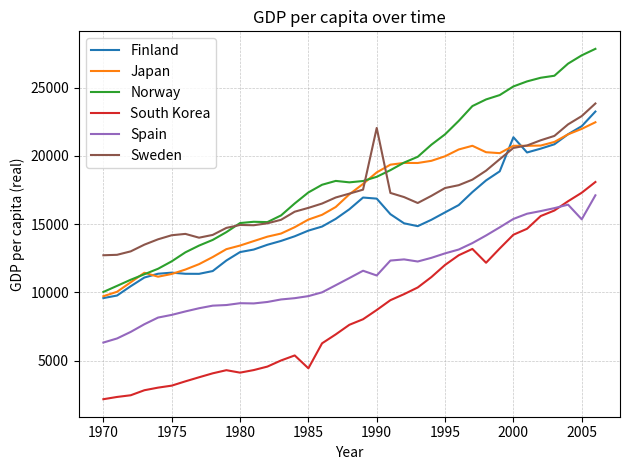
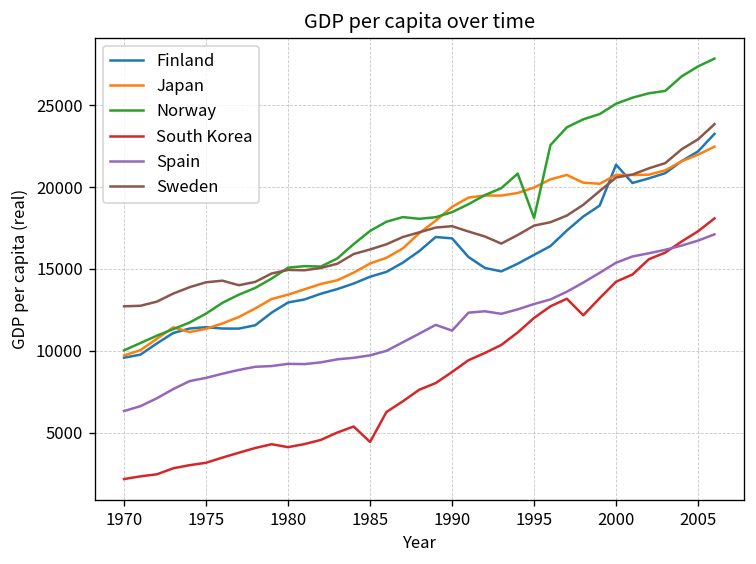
  {
    "Finland": {
      "1980": 12900,
      "1985": 14500,
      "1990": 16900,
      "1995": 15900,
      "2000": 21400,
      "2005": 22200
    },
    "Japan": {
      "1980": 13400,
      "1985": 15300,
      "1990": 18800,
      "1995": 20000,
      "2005": 22000
    },
    "Norway": {
      "1970": 10000,
      "1975": 12300,
      "1985": 17300,
      "1990": 18500,
-     "1995": 21600,
+     "1995": 18100,
      "2000": 25100,
      "2005": 27400
    },
    "South Korea": {
      "1970": 2200,
      "1975": 3200,
      "1980": 4100,
      "1985": 4400,
      "1990": 8700,
      "1995": 12000,
      "2000": 14200,
      "2005": 17300
    },
    "Spain": {
      "1970": 6300,
      "1975": 8300,
      "1980": 9200,
      "1985": 9700,
      "1990": 11200,
      "1995": 12900,
      "2000": 15400,
-     "2005": 15400
+     "2005": 16700
    },
    "Sweden": {
      "1970": 12700,
      "1975": 14200,
      "1985": 16200,
-     "1990": 22000,
+     "1990": 17600,
      "1995": 17600,
      "2005": 22900
    }
  }
